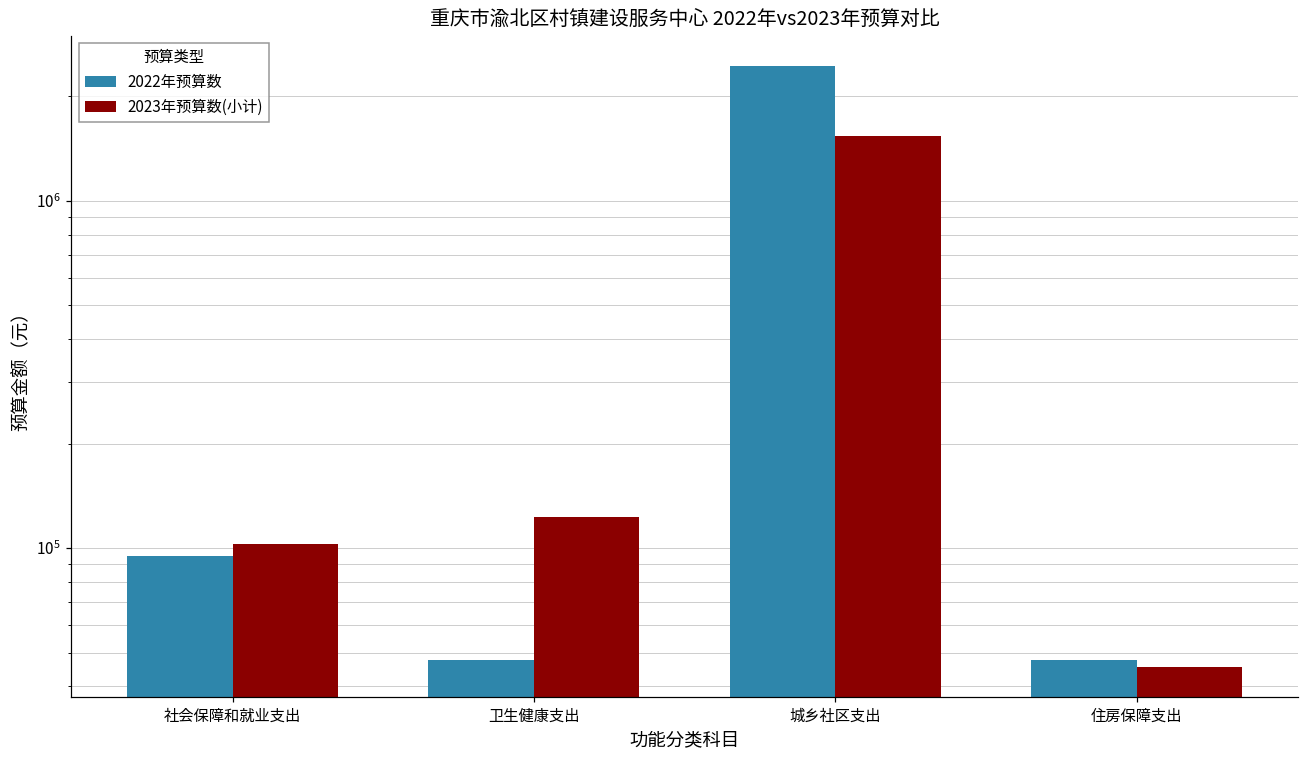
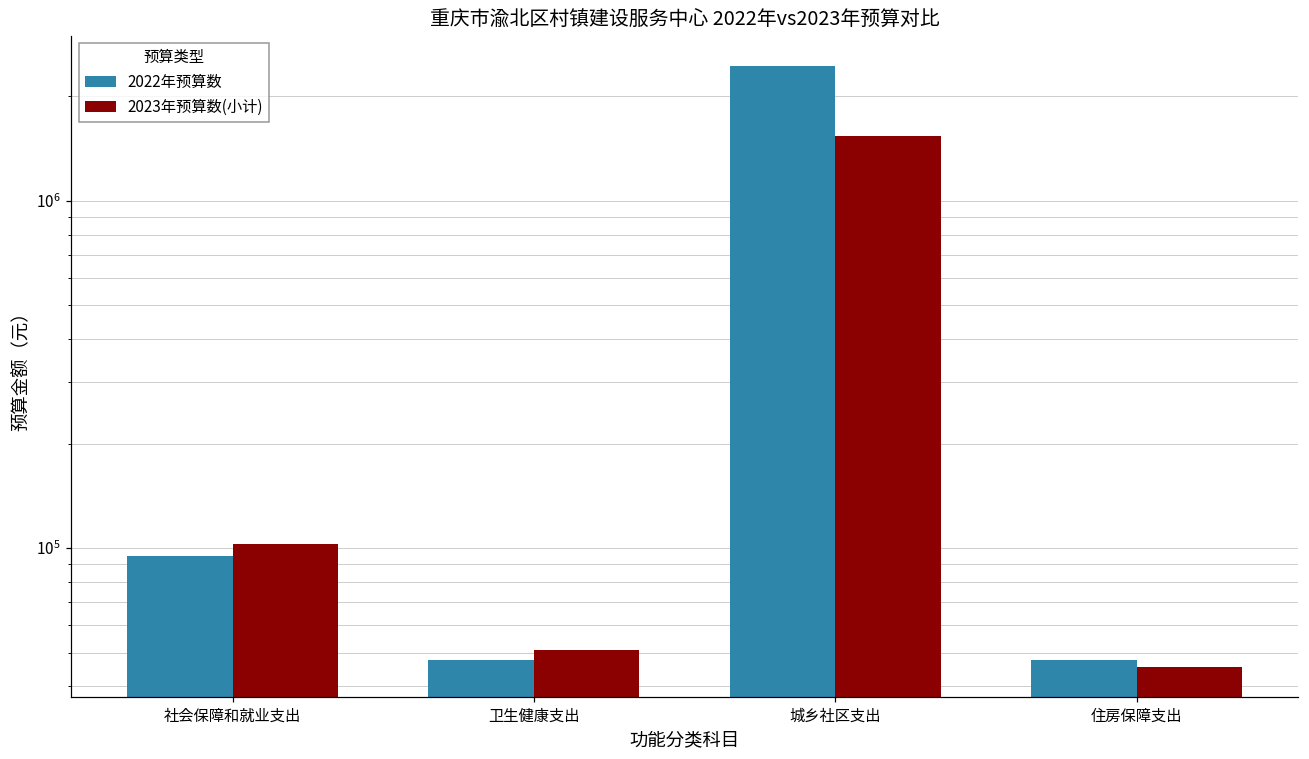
  {
    "2022年预算数": {
      "社会保障和就业支出": 95000,
      "卫生健康支出": 48000,
      "城乡社区支出": 2500000,
      "住房保障支出": 47000
    },
    "2023年预算数(小计)": {
      "社会保障和就业支出": 103000,
-     "卫生健康支出": 123000,
+     "卫生健康支出": 51000,
      "城乡社区支出": 1500000,
      "住房保障支出": 45000
    }
  }
